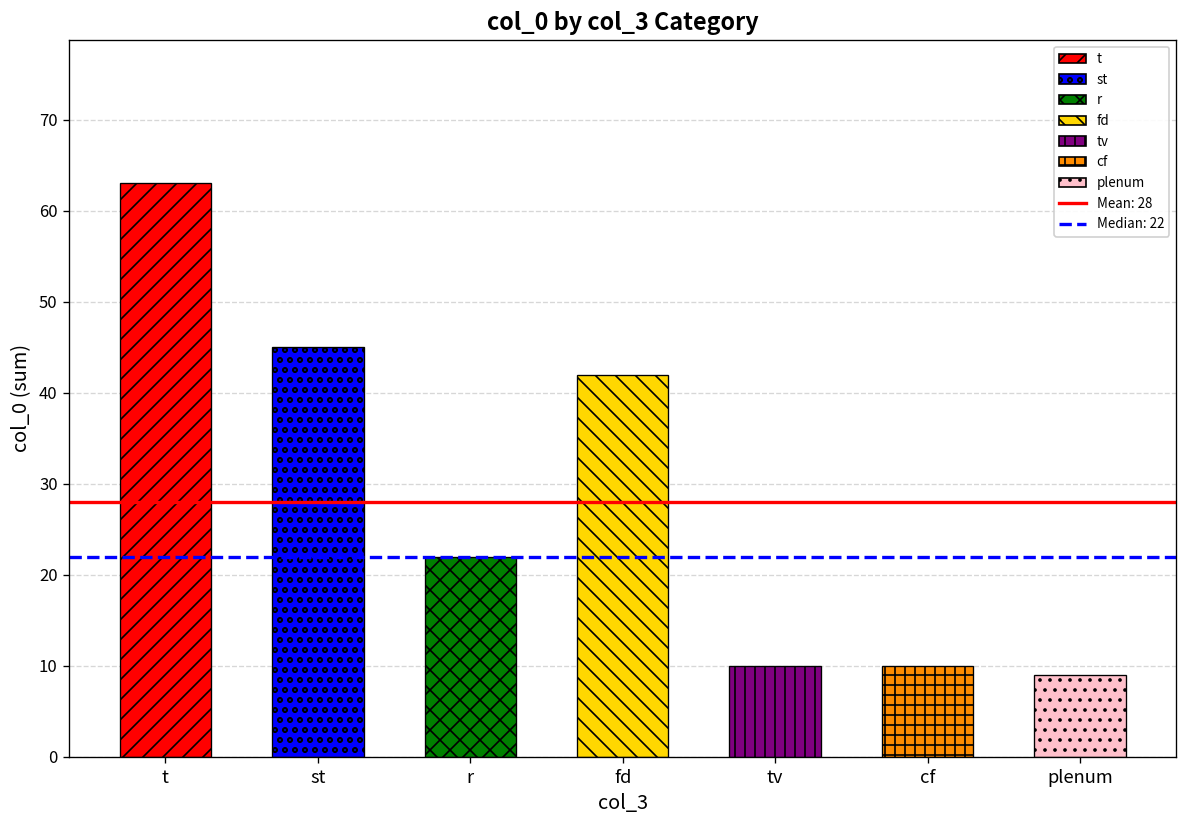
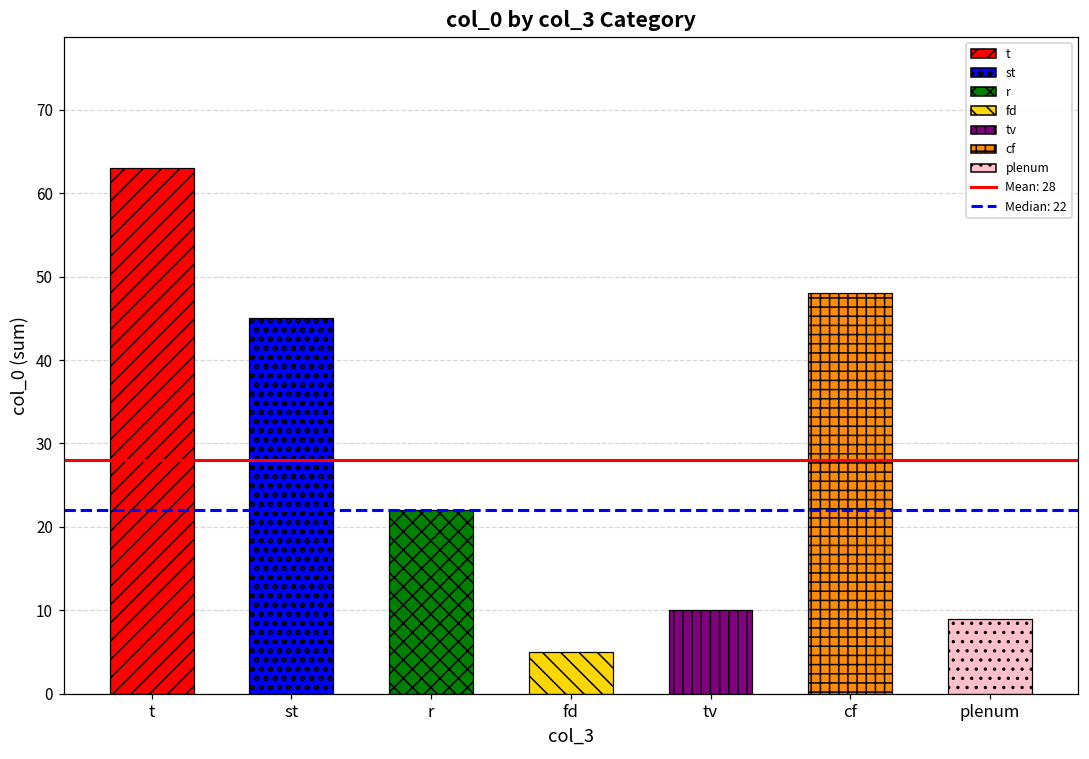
  {
    "t": 63,
    "st": 45,
    "r": 22,
-   "fd": 42,
+   "fd": 5,
    "tv": 10,
-   "cf": 10,
+   "cf": 48,
    "plenum": 9
  }
